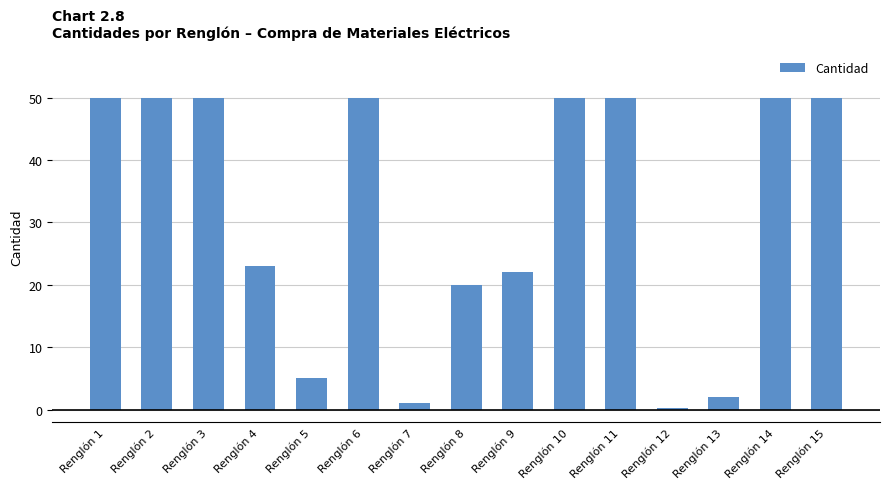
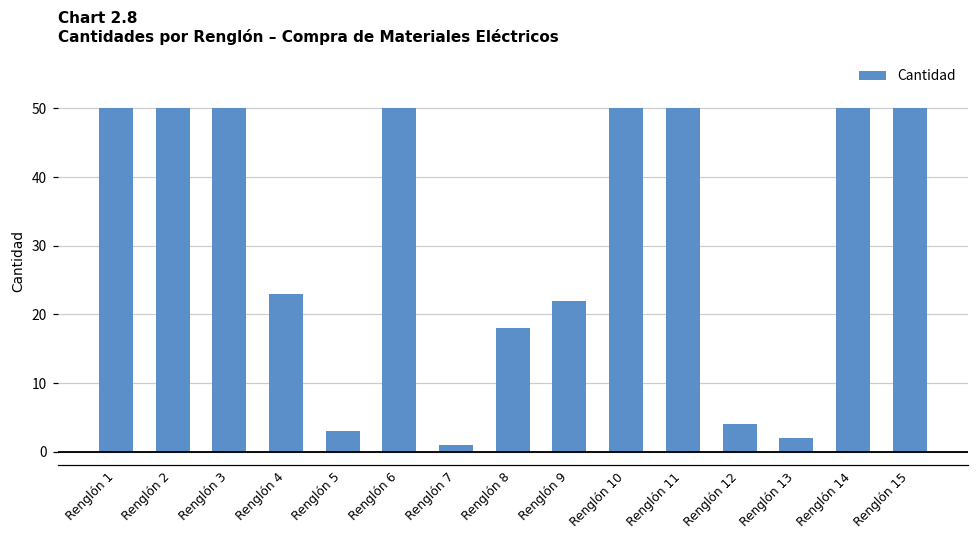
  {
    "Renglón 1": 50,
    "Renglón 2": 50,
    "Renglón 3": 50,
    "Renglón 4": 23,
-   "Renglón 5": 5,
+   "Renglón 5": 3,
    "Renglón 6": 50,
    "Renglón 7": 1,
-   "Renglón 8": 20,
+   "Renglón 8": 18,
    "Renglón 9": 22,
    "Renglón 10": 50,
    "Renglón 11": 50,
-   "Renglón 12": 0,
+   "Renglón 12": 4,
    "Renglón 13": 2,
    "Renglón 14": 50,
    "Renglón 15": 50
  }
